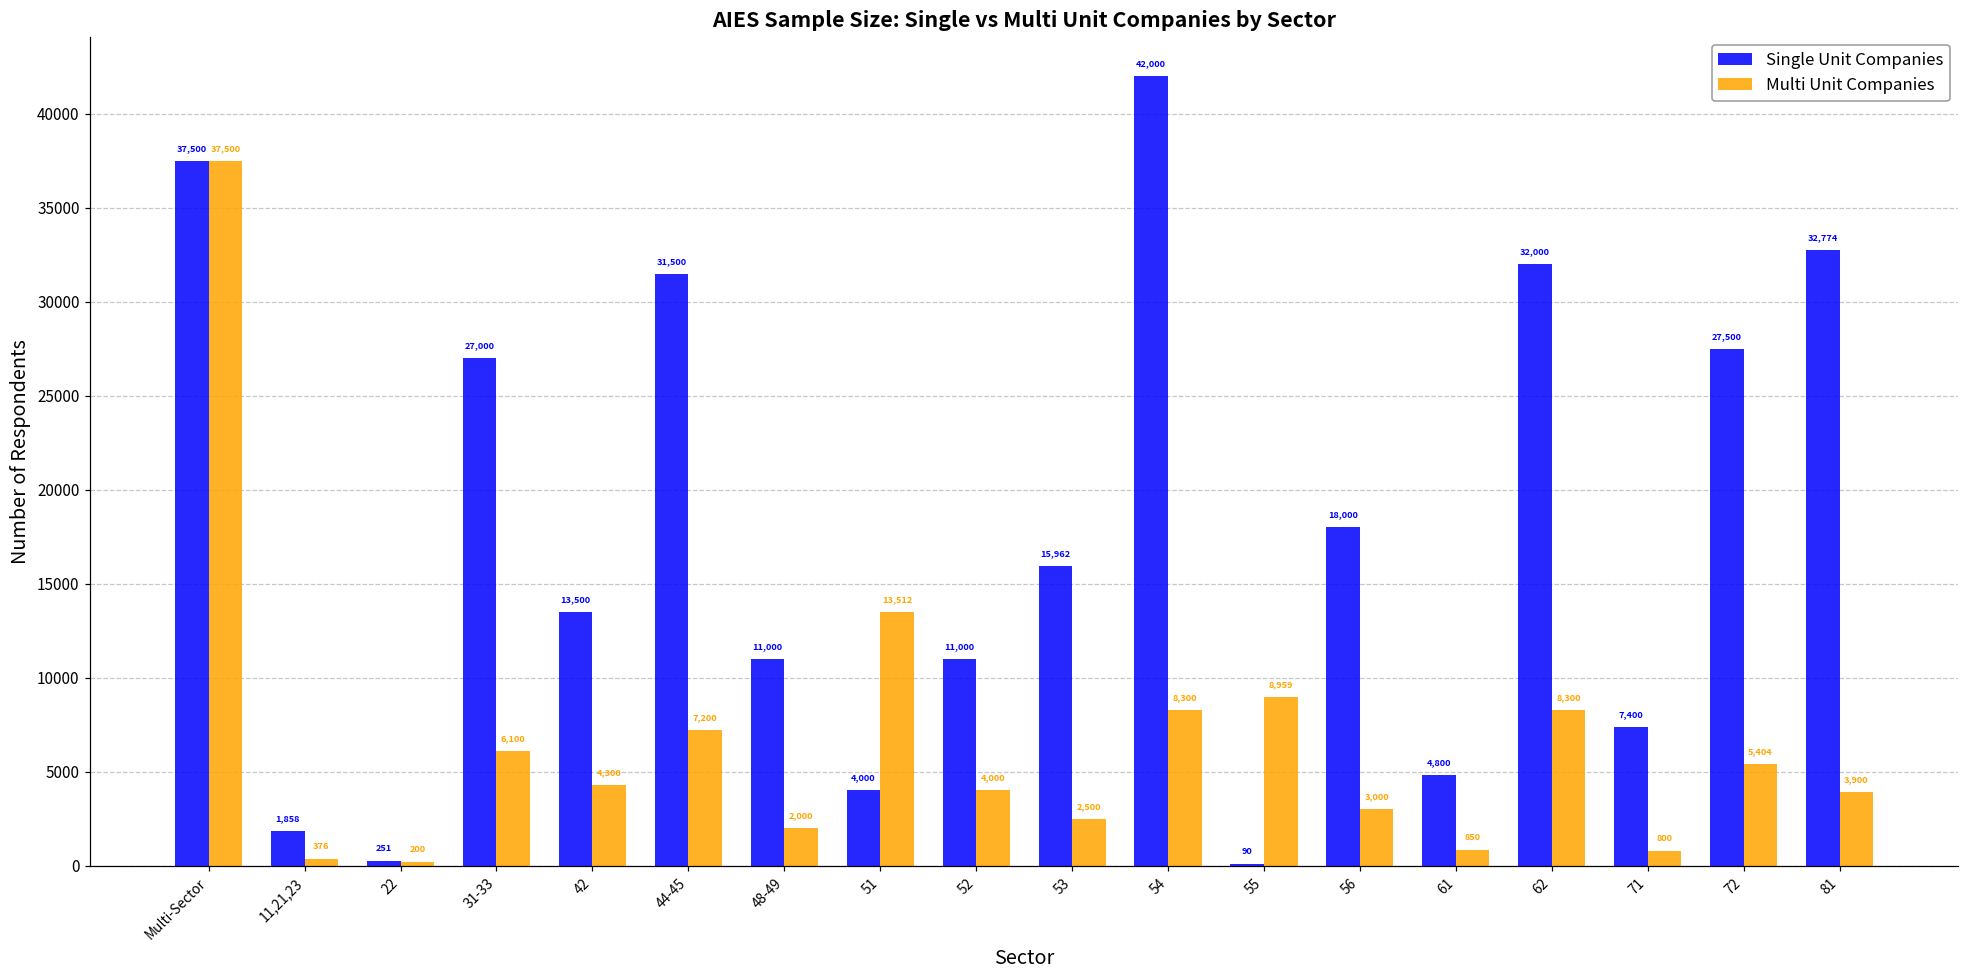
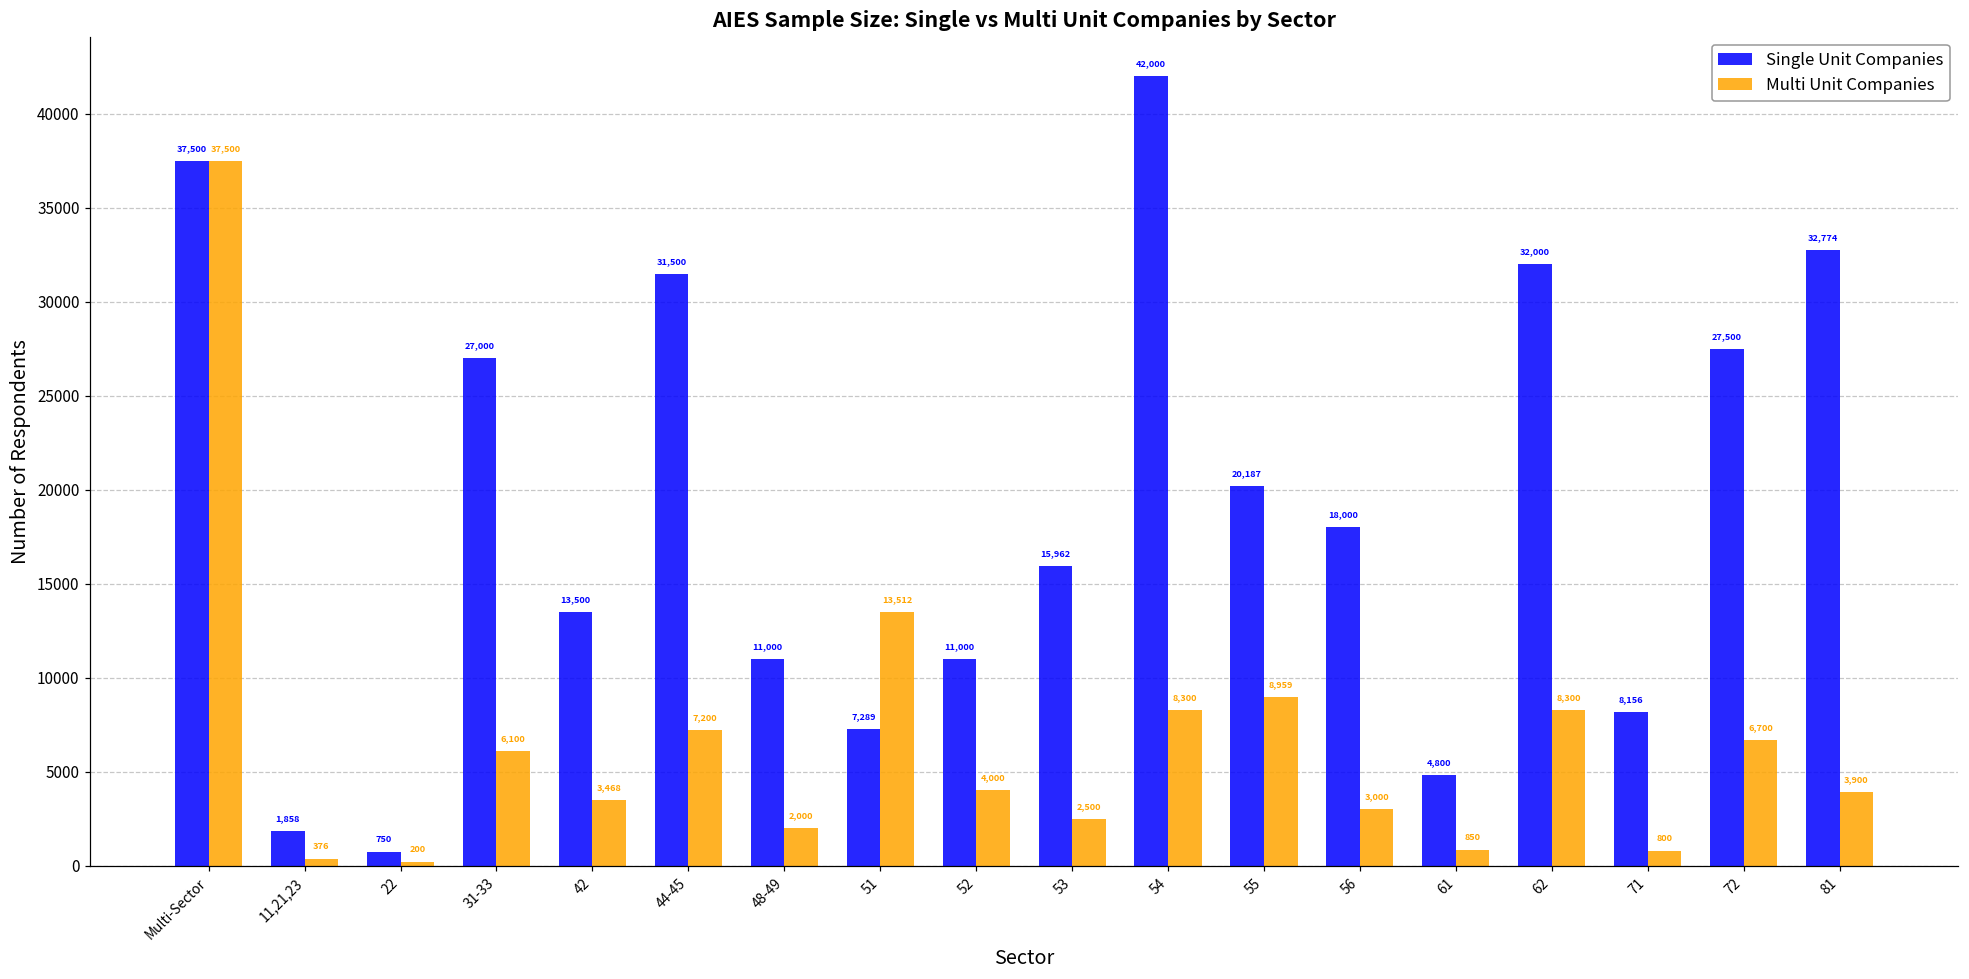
  {
    "Single Unit Companies": {
      "Multi-Sector": "37,500",
      "11,21,23": "1,858",
-     "22": "251",
+     "22": "750",
      "31-33": "27,000",
      "42": "13,500",
      "44-45": "31,500",
      "48-49": "11,000",
-     "51": "4,000",
+     "51": "7,289",
      "52": "11,000",
      "53": "15,962",
      "54": "42,000",
-     "55": "90",
+     "55": "20,187",
      "56": "18,000",
      "61": "4,800",
      "62": "32,000",
-     "71": "7,400",
+     "71": "8,156",
      "72": "27,500",
      "81": "32,774"
    },
    "Multi Unit Companies": {
      "Multi-Sector": "37,500",
      "11,21,23": "376",
      "22": "200",
      "31-33": "6,100",
-     "42": "4,300",
+     "42": "3,468",
      "44-45": "7,200",
      "48-49": "2,000",
      "51": "13,512",
      "52": "4,000",
      "53": "2,500",
      "54": "8,300",
      "55": "8,959",
      "56": "3,000",
      "61": "850",
      "62": "8,300",
      "71": "800",
-     "72": "5,404",
+     "72": "6,700",
      "81": "3,900"
    }
  }
